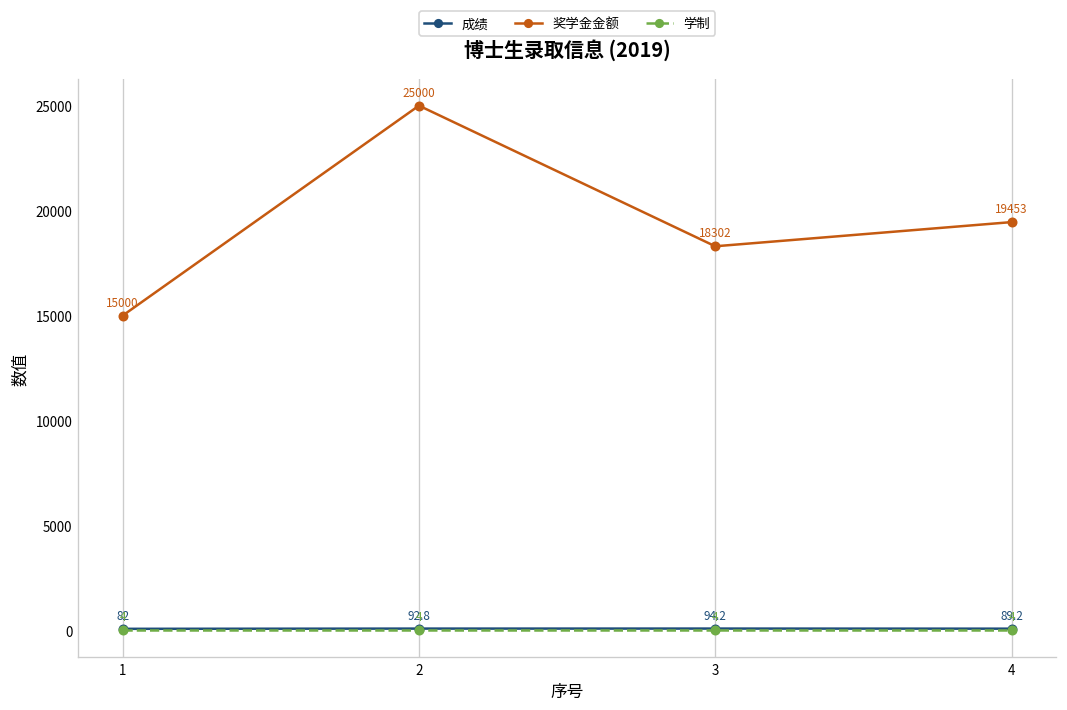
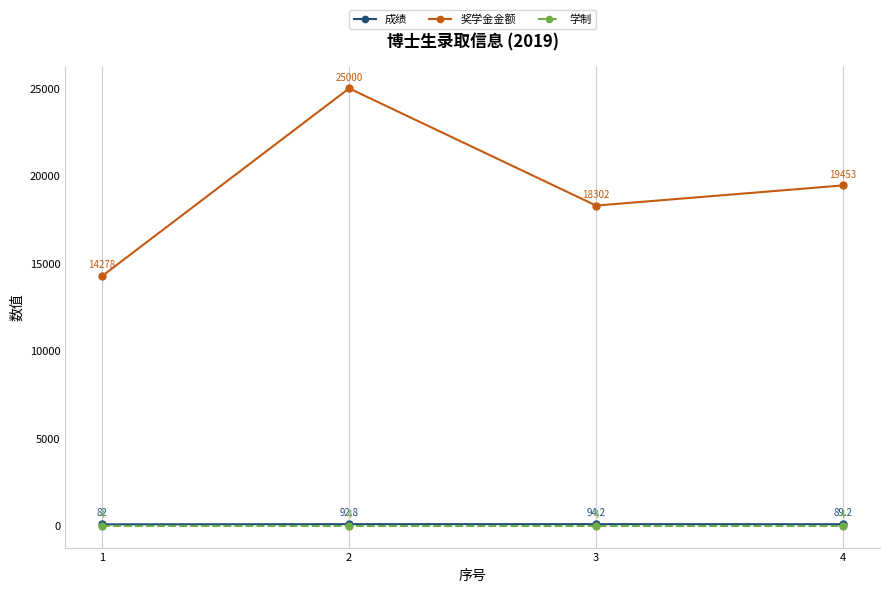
  {
    "奖学金金额": {
-     "1": 15000,
+     "1": 14278,
      "2": 25000,
      "3": 18302,
      "4": 19453
    }
  }
